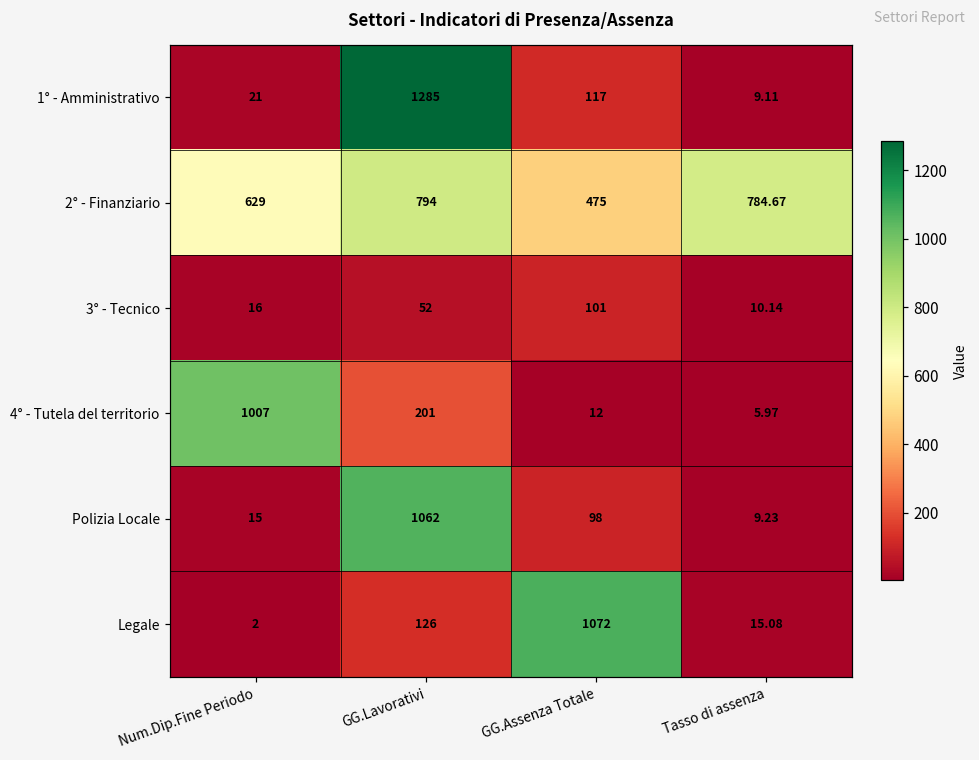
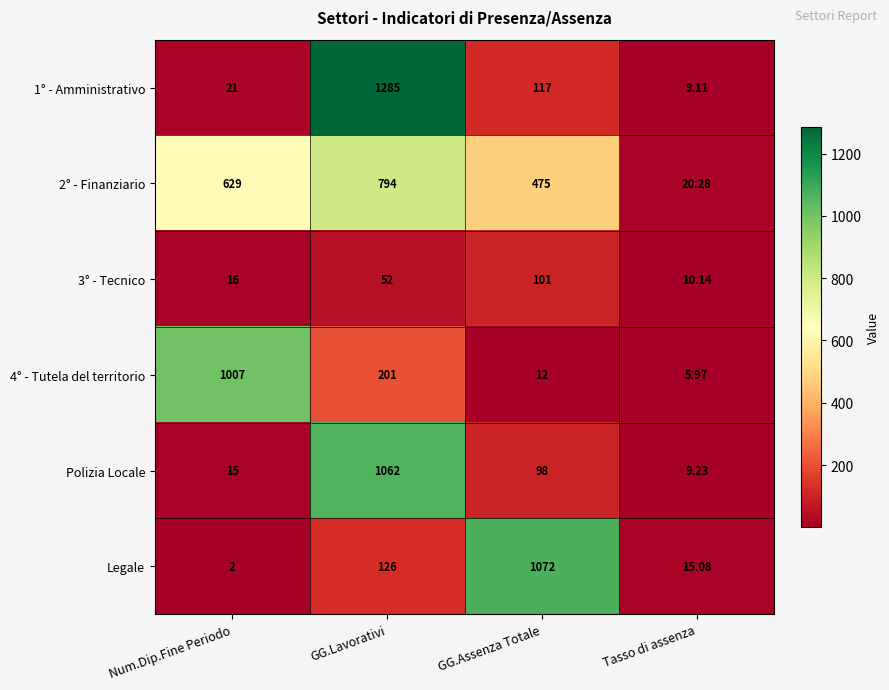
  {
    "1° - Amministrativo": {
      "Num.Dip.Fine Periodo": 21,
      "GG.Lavorativi": 1285,
      "GG.Assenza Totale": 117,
      "Tasso di assenza": 9.11
    },
    "2° - Finanziario": {
      "Num.Dip.Fine Periodo": 629,
      "GG.Lavorativi": 794,
      "GG.Assenza Totale": 475,
-     "Tasso di assenza": 784.67
+     "Tasso di assenza": 20.28
    },
    "3° - Tecnico": {
      "Num.Dip.Fine Periodo": 16,
      "GG.Lavorativi": 52,
      "GG.Assenza Totale": 101,
      "Tasso di assenza": 10.14
    },
    "4° - Tutela del territorio": {
      "Num.Dip.Fine Periodo": 1007,
      "GG.Lavorativi": 201,
      "GG.Assenza Totale": 12,
      "Tasso di assenza": 5.97
    },
    "Polizia Locale": {
      "Num.Dip.Fine Periodo": 15,
      "GG.Lavorativi": 1062,
      "GG.Assenza Totale": 98,
      "Tasso di assenza": 9.23
    },
    "Legale": {
      "Num.Dip.Fine Periodo": 2,
      "GG.Lavorativi": 126,
      "GG.Assenza Totale": 1072,
      "Tasso di assenza": 15.08
    }
  }
